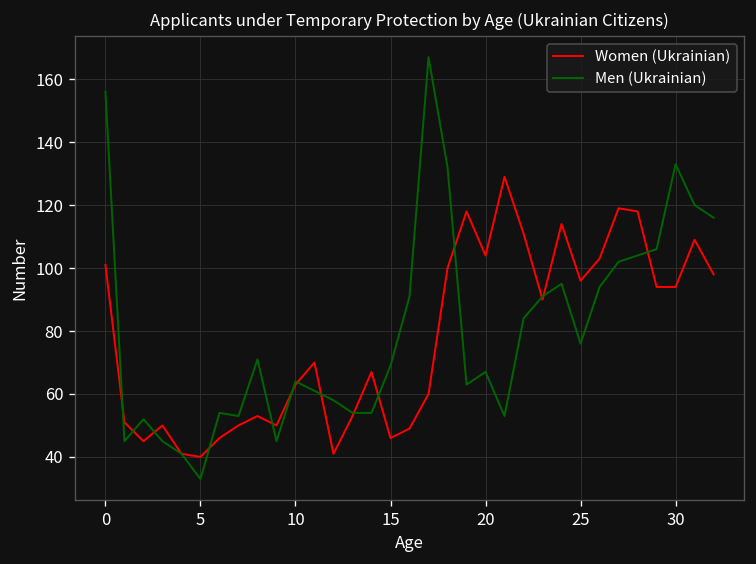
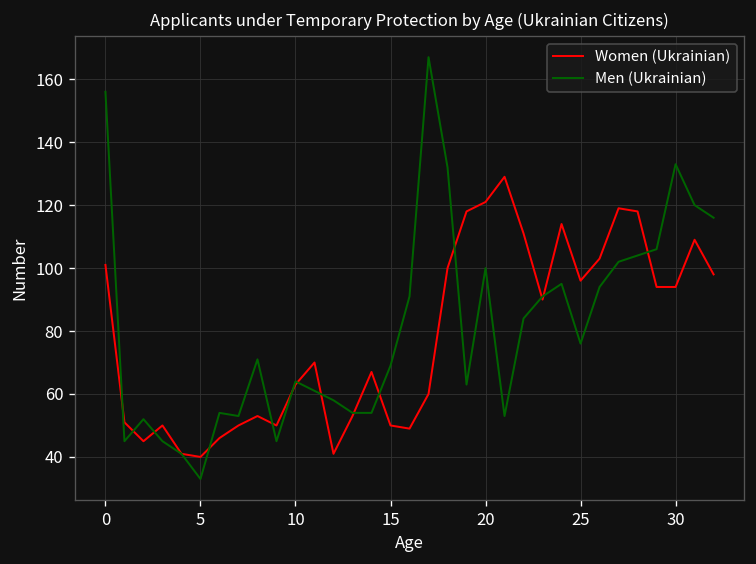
  {
    "Women (Ukrainian)": {
      "0": 101,
      "5": 40,
      "10": 63,
-     "15": 46,
-     "20": 104,
+     "15": 50,
+     "20": 121,
      "25": 96,
      "30": 94
    },
    "Men (Ukrainian)": {
      "0": 156,
      "5": 33,
      "10": 64,
      "15": 69,
-     "20": 67,
+     "20": 100,
      "25": 76,
      "30": 133
    }
  }
